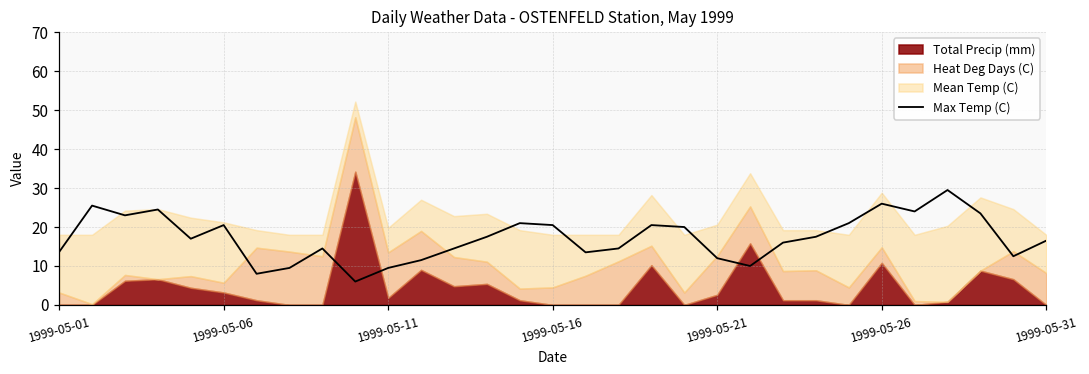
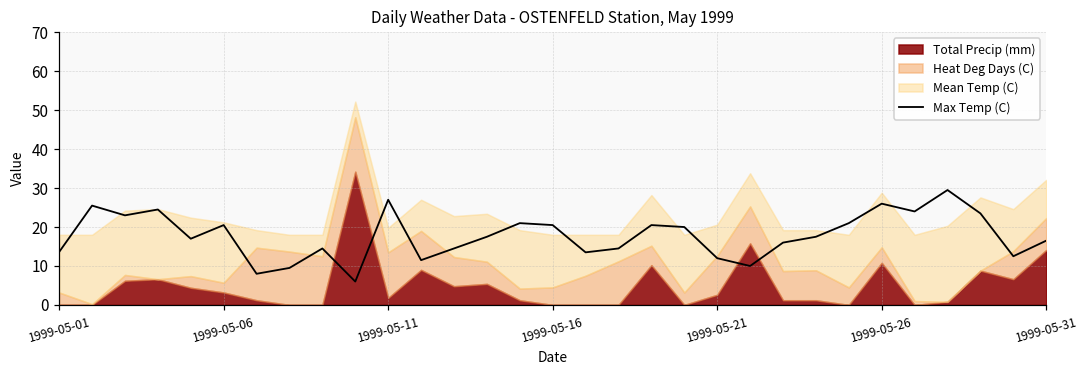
  {
    "Max Temp (C)": {
      "1999-05-01": 14,
-     "1999-05-11": 10,
+     "1999-05-11": 27,
      "1999-05-16": 21,
      "1999-05-26": 26,
      "1999-05-31": 17
    },
    "Total Precip (mm)": {
      "1999-05-01": 0,
      "1999-05-06": 3,
      "1999-05-11": 2,
      "1999-05-16": 0,
      "1999-05-21": 3,
      "1999-05-26": 11,
-     "1999-05-31": 0
+     "1999-05-31": 14
    }
  }
